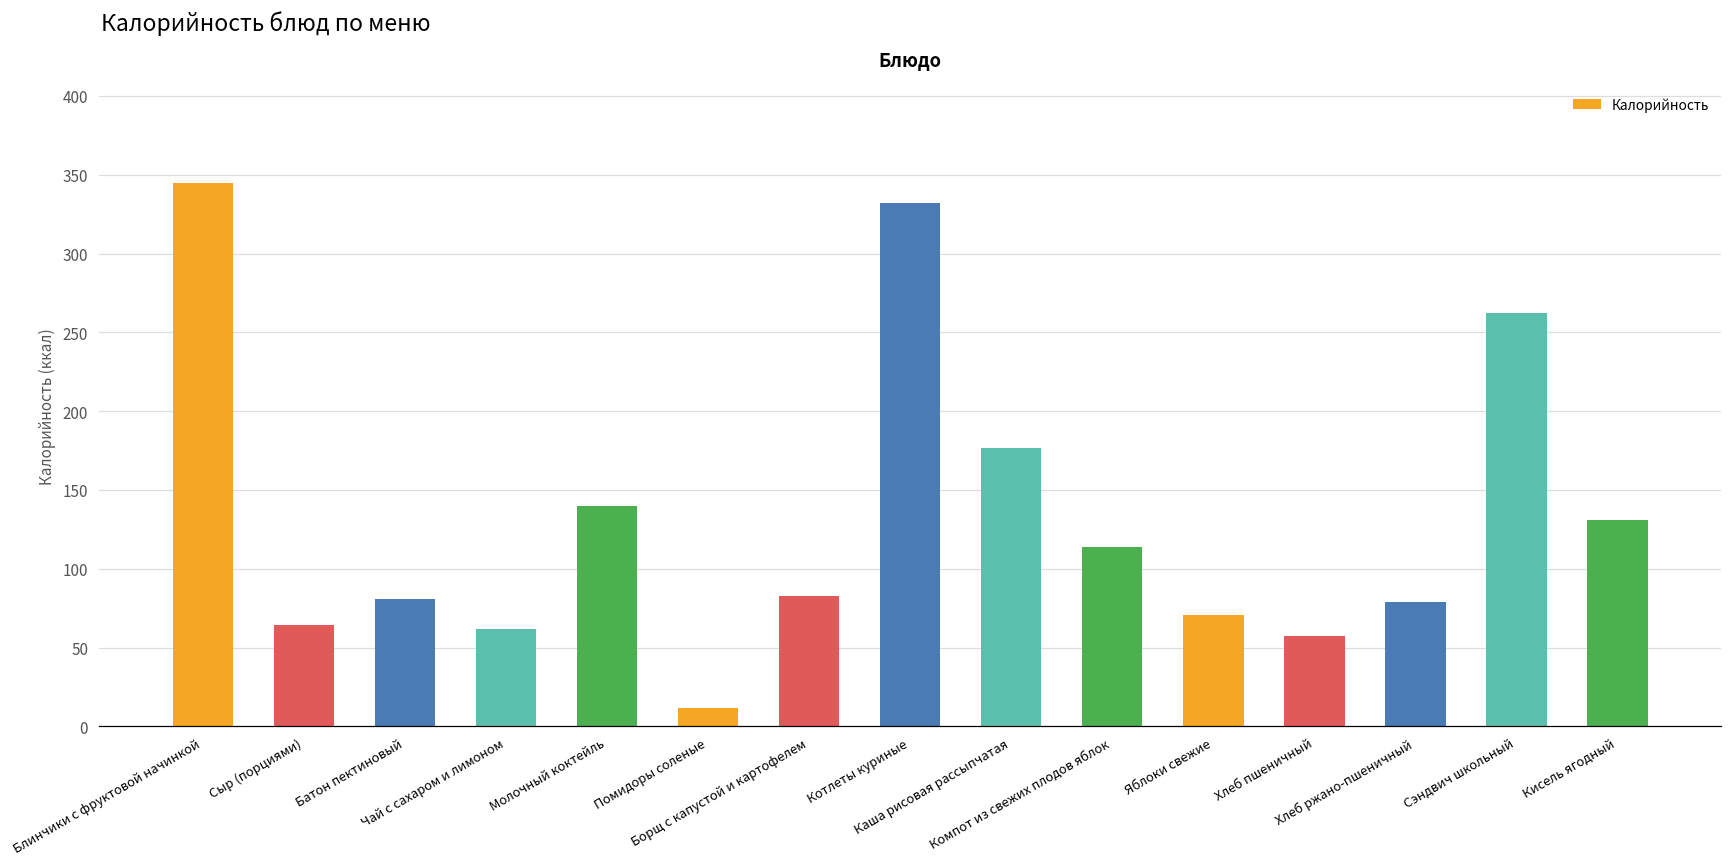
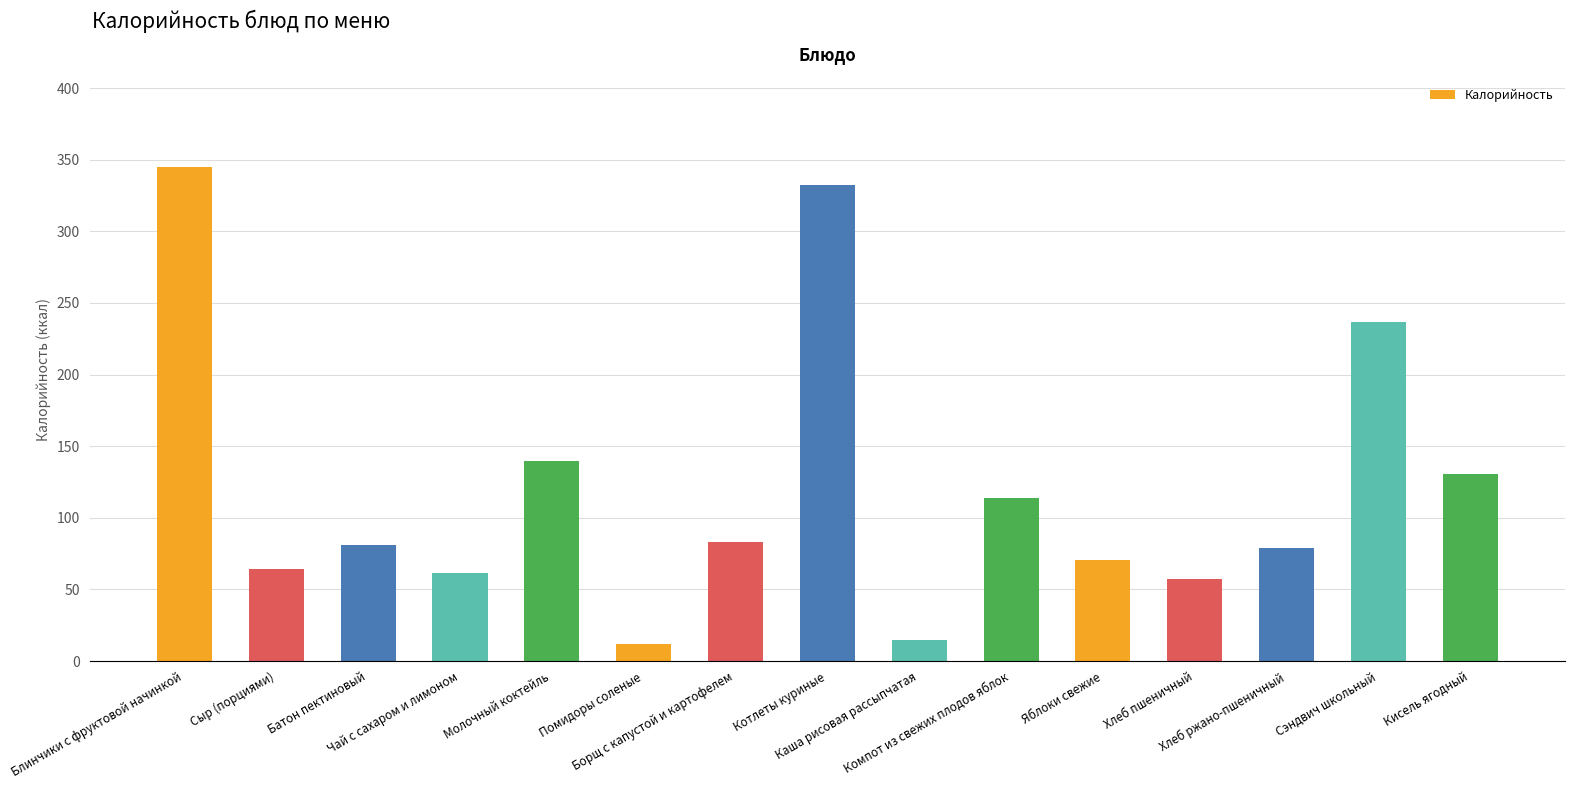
  {
    "Блинчики с фруктовой начинкой": 345,
    "Сыр (порциями)": 64,
    "Батон пектиновый": 81,
    "Чай с сахаром и лимоном": 62,
    "Молочный коктейль": 140,
    "Помидоры соленые": 12,
    "Борщ с капустой и картофелем": 83,
    "Котлеты куриные": 332,
-   "Каша рисовая рассыпчатая": 176,
+   "Каша рисовая рассыпчатая": 15,
    "Компот из свежих плодов яблок": 114,
    "Яблоки свежие": 71,
    "Хлеб пшеничный": 57,
    "Хлеб ржано-пшеничный": 79,
-   "Сэндвич школьный": 262,
+   "Сэндвич школьный": 237,
    "Кисель ягодный": 131
  }
